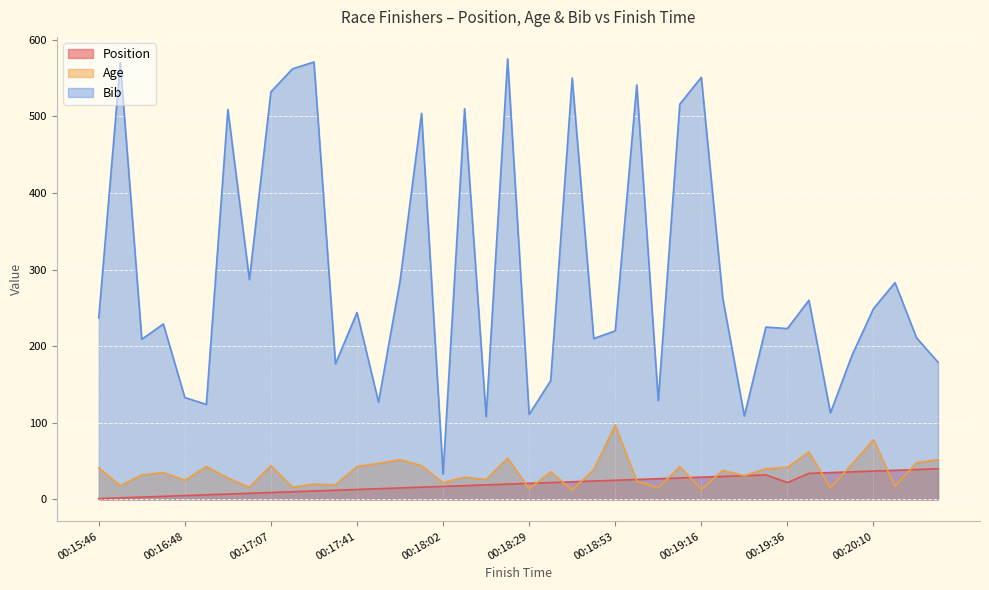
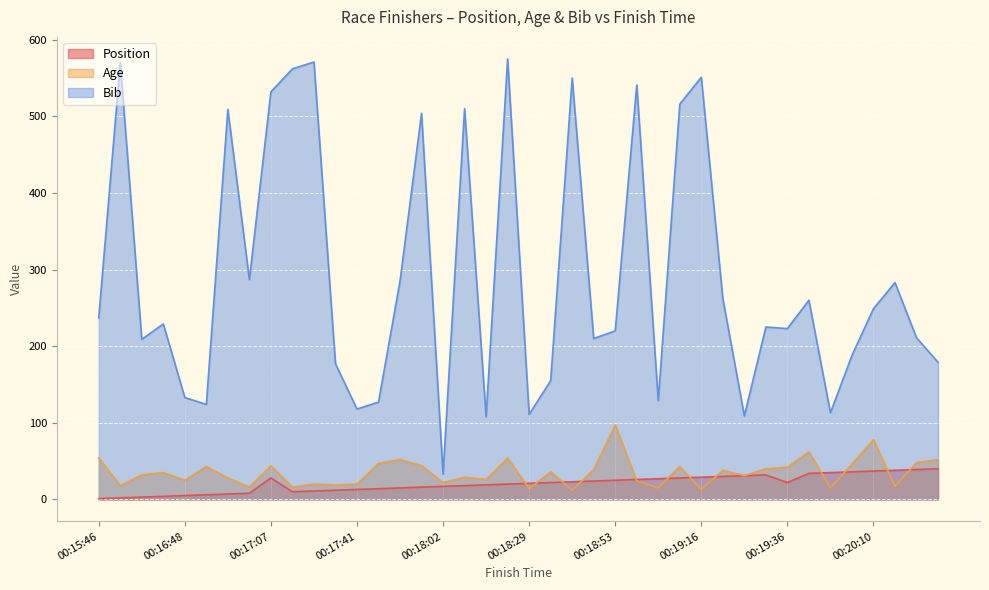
  {
    "Position": {
      "00:15:46": 0,
      "00:16:48": 10,
-     "00:17:07": 10,
+     "00:17:07": 30,
      "00:17:41": 10,
      "00:18:02": 20,
      "00:18:29": 20,
      "00:18:53": 30,
      "00:19:16": 30,
      "00:19:36": 20,
      "00:20:10": 40
    },
    "Age": {
-     "00:15:46": 40,
+     "00:15:46": 50,
      "00:16:48": 30,
      "00:17:07": 40,
-     "00:17:41": 40,
+     "00:17:41": 20,
      "00:18:02": 20,
      "00:18:29": 10,
      "00:18:53": 100,
      "00:19:16": 10,
      "00:19:36": 40,
      "00:20:10": 80
    },
    "Bib": {
      "00:15:46": 240,
      "00:16:48": 130,
      "00:17:07": 530,
-     "00:17:41": 240,
+     "00:17:41": 120,
      "00:18:02": 30,
      "00:18:29": 110,
      "00:18:53": 220,
      "00:19:16": 550,
      "00:19:36": 220,
      "00:20:10": 250
    }
  }
